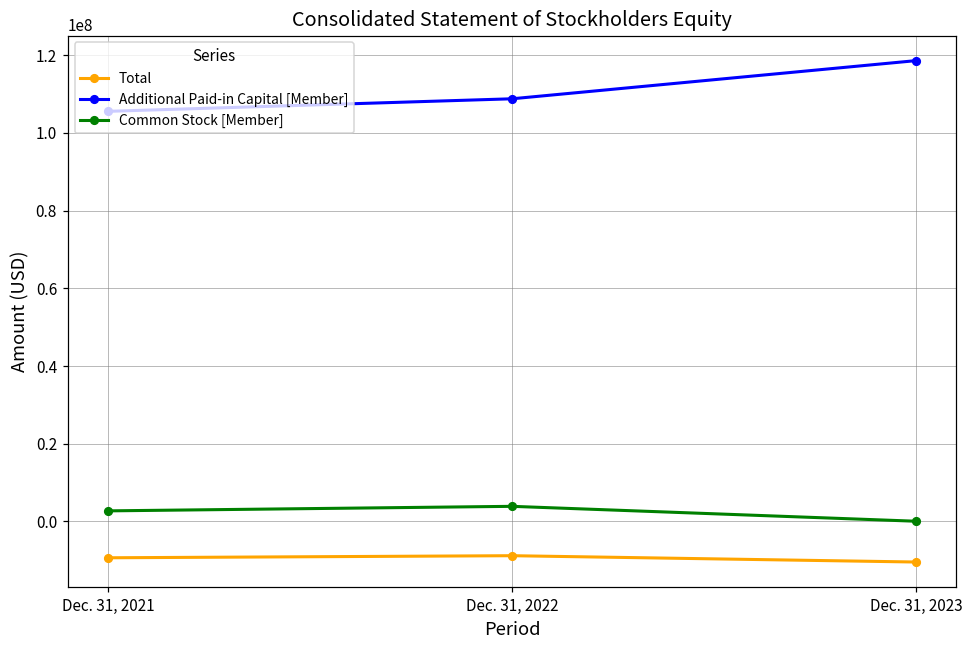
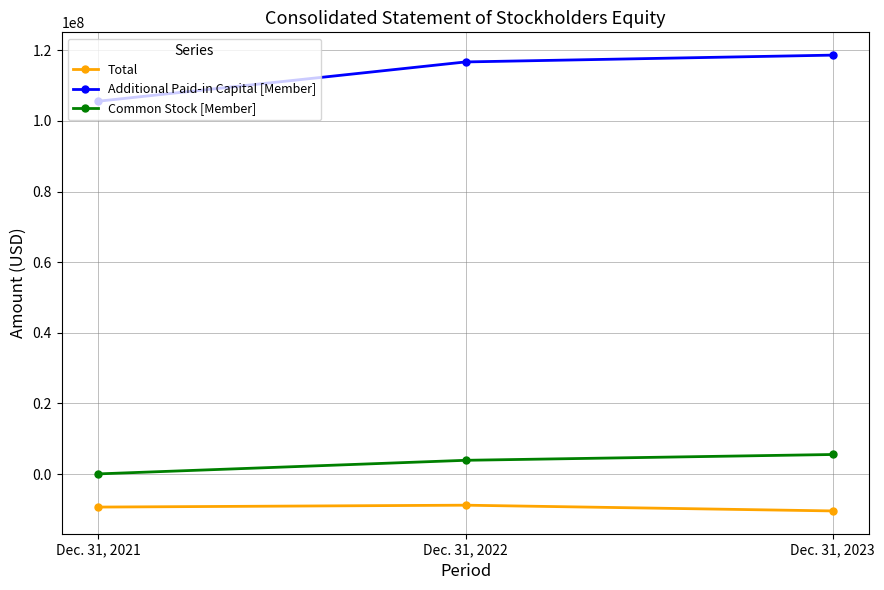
  {
    "Total": {
      "Dec. 31, 2021": -9000000,
      "Dec. 31, 2022": -9000000,
      "Dec. 31, 2023": -10000000
    },
    "Additional Paid-in Capital [Member]": {
-     "Dec. 31, 2022": 109000000,
+     "Dec. 31, 2022": 117000000,
      "Dec. 31, 2023": 119000000
    },
    "Common Stock [Member]": {
-     "Dec. 31, 2021": 3000000,
+     "Dec. 31, 2021": 0,
      "Dec. 31, 2022": 4000000,
-     "Dec. 31, 2023": 0
+     "Dec. 31, 2023": 6000000
    }
  }
